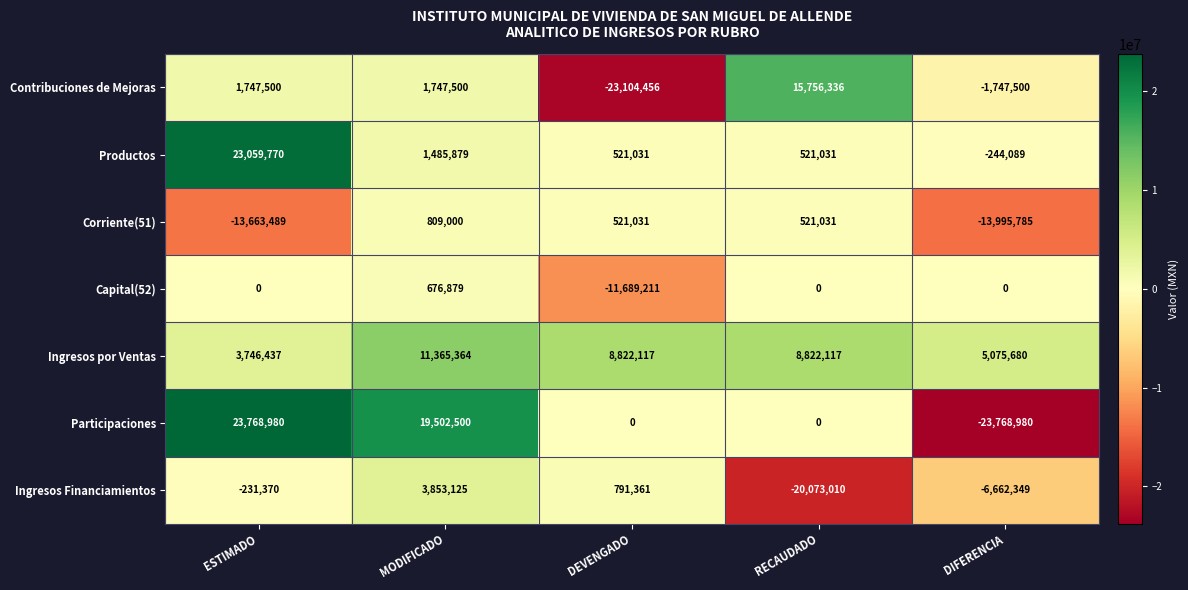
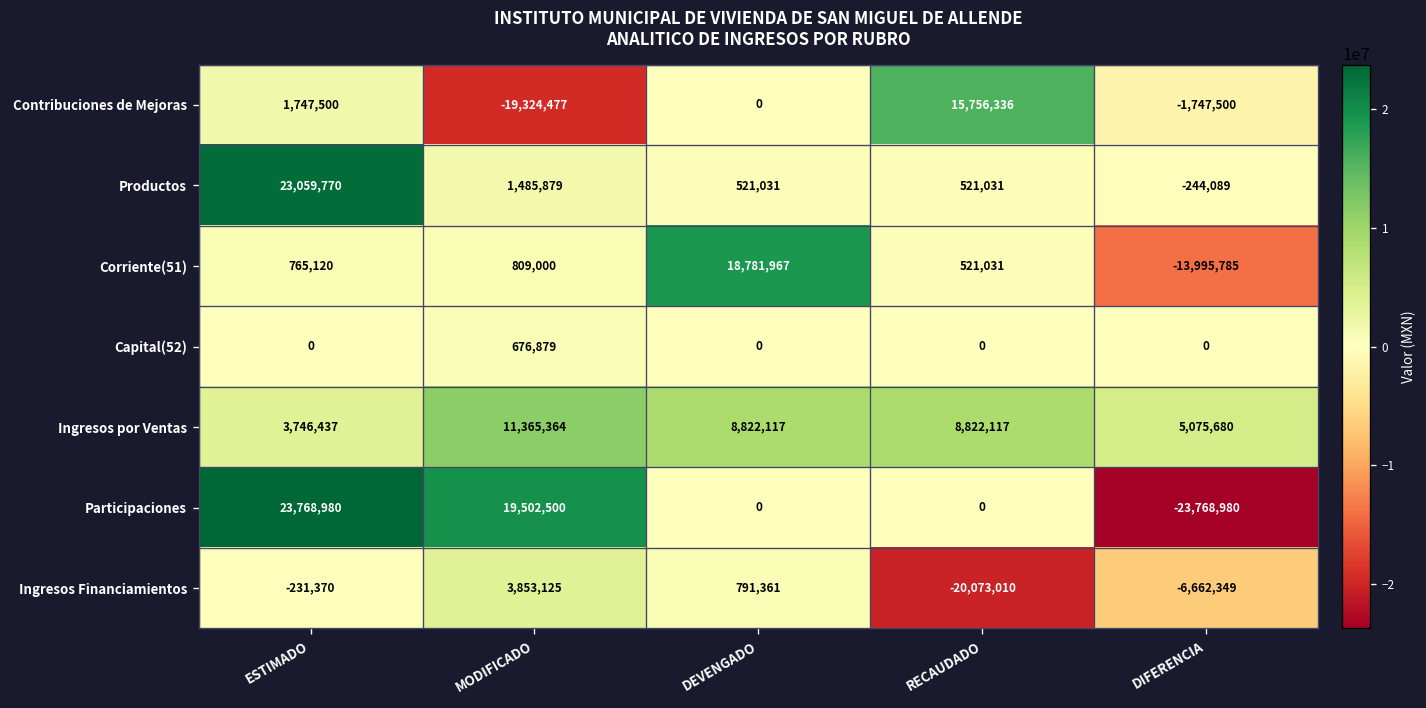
  {
    "Contribuciones de Mejoras": {
      "ESTIMADO": "1,747,500",
-     "MODIFICADO": "1,747,500",
-     "DEVENGADO": "-23,104,456",
+     "MODIFICADO": "-19,324,477",
+     "DEVENGADO": "0",
      "RECAUDADO": "15,756,336",
      "DIFERENCIA": "-1,747,500"
    },
    "Productos": {
      "ESTIMADO": "23,059,770",
      "MODIFICADO": "1,485,879",
      "DEVENGADO": "521,031",
      "RECAUDADO": "521,031",
      "DIFERENCIA": "-244,089"
    },
    "Corriente(51)": {
-     "ESTIMADO": "-13,663,489",
+     "ESTIMADO": "765,120",
      "MODIFICADO": "809,000",
-     "DEVENGADO": "521,031",
+     "DEVENGADO": "18,781,967",
      "RECAUDADO": "521,031",
      "DIFERENCIA": "-13,995,785"
    },
    "Capital(52)": {
      "ESTIMADO": "0",
      "MODIFICADO": "676,879",
-     "DEVENGADO": "-11,689,211",
+     "DEVENGADO": "0",
      "RECAUDADO": "0",
      "DIFERENCIA": "0"
    },
    "Ingresos por Ventas": {
      "ESTIMADO": "3,746,437",
      "MODIFICADO": "11,365,364",
      "DEVENGADO": "8,822,117",
      "RECAUDADO": "8,822,117",
      "DIFERENCIA": "5,075,680"
    },
    "Participaciones": {
      "ESTIMADO": "23,768,980",
      "MODIFICADO": "19,502,500",
      "DEVENGADO": "0",
      "RECAUDADO": "0",
      "DIFERENCIA": "-23,768,980"
    },
    "Ingresos Financiamientos": {
      "ESTIMADO": "-231,370",
      "MODIFICADO": "3,853,125",
      "DEVENGADO": "791,361",
      "RECAUDADO": "-20,073,010",
      "DIFERENCIA": "-6,662,349"
    }
  }
